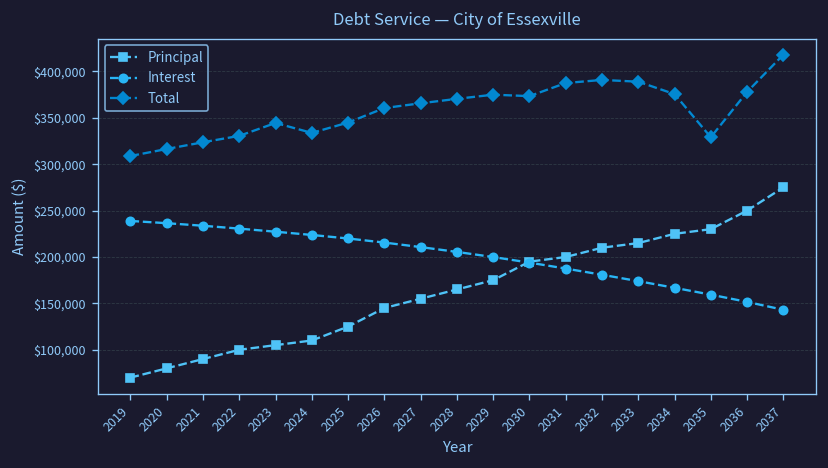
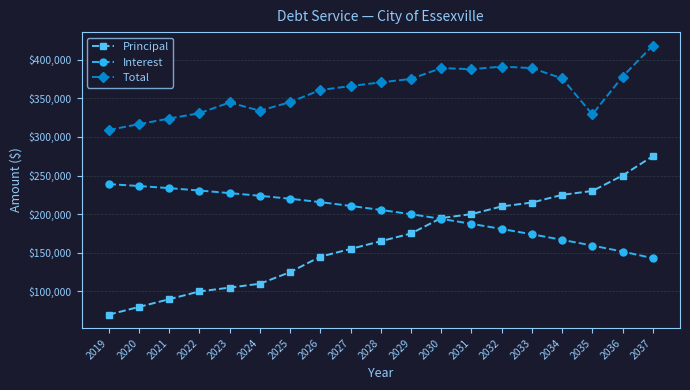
  {
    "Total": {
      "2019": "$310,000",
      "2020": "$320,000",
      "2021": "$320,000",
      "2022": "$330,000",
      "2023": "$340,000",
      "2024": "$330,000",
      "2025": "$340,000",
      "2026": "$360,000",
      "2027": "$370,000",
      "2028": "$370,000",
      "2029": "$370,000",
-     "2030": "$370,000",
+     "2030": "$390,000",
      "2031": "$390,000",
      "2032": "$390,000",
      "2033": "$390,000",
      "2034": "$380,000",
      "2035": "$330,000",
      "2036": "$380,000",
      "2037": "$420,000"
    }
  }
